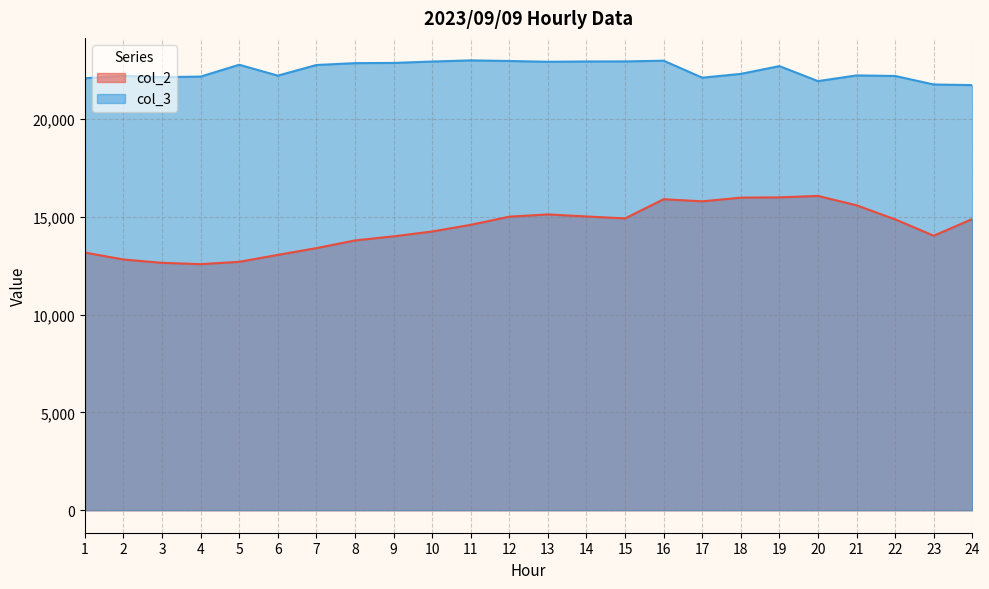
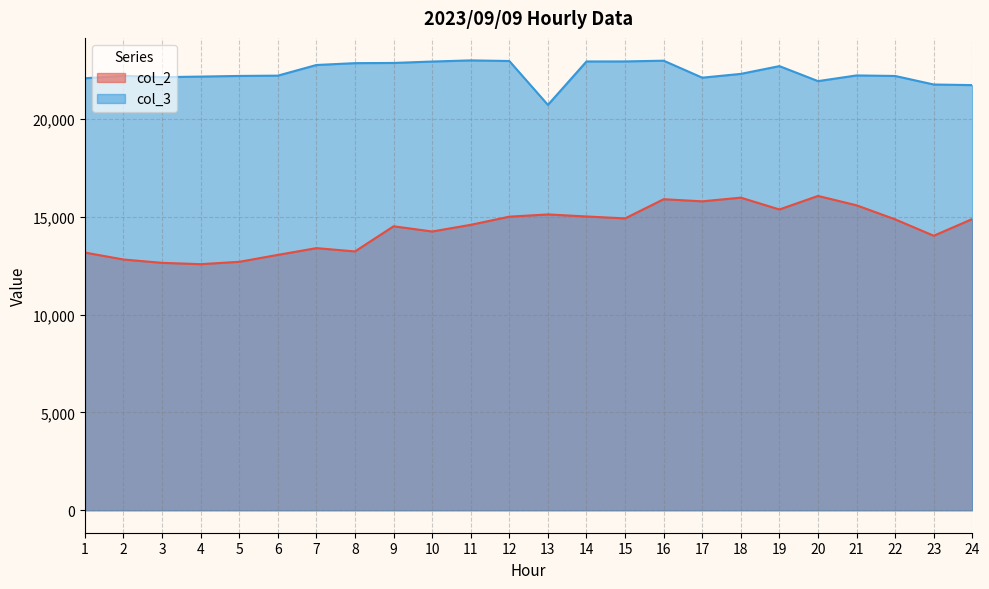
  {
    "col_2": {
      "1": "13,200",
      "2": "12,800",
      "3": "12,600",
      "4": "12,600",
      "5": "12,700",
      "6": "13,100",
      "7": "13,400",
-     "8": "13,800",
-     "9": "14,000",
+     "8": "13,200",
+     "9": "14,500",
      "10": "14,300",
      "11": "14,600",
      "12": "15,000",
      "13": "15,100",
      "14": "15,000",
      "15": "14,900",
      "16": "15,900",
      "17": "15,800",
      "18": "16,000",
-     "19": "16,000",
+     "19": "15,400",
      "20": "16,100",
      "21": "15,600",
      "22": "14,900",
      "23": "14,000",
      "24": "14,900"
    },
    "col_3": {
      "1": "22,100",
      "4": "22,200",
-     "5": "22,800",
+     "5": "22,200",
      "6": "22,200",
      "7": "22,800",
      "8": "22,900",
      "9": "22,900",
      "10": "22,900",
      "11": "23,000",
      "12": "23,000",
-     "13": "22,900",
+     "13": "20,700",
      "14": "22,900",
      "15": "22,900",
      "16": "23,000",
      "17": "22,100",
      "18": "22,300",
      "19": "22,700",
      "20": "21,900",
      "21": "22,200",
      "22": "22,200",
      "23": "21,800",
      "24": "21,700"
    }
  }
